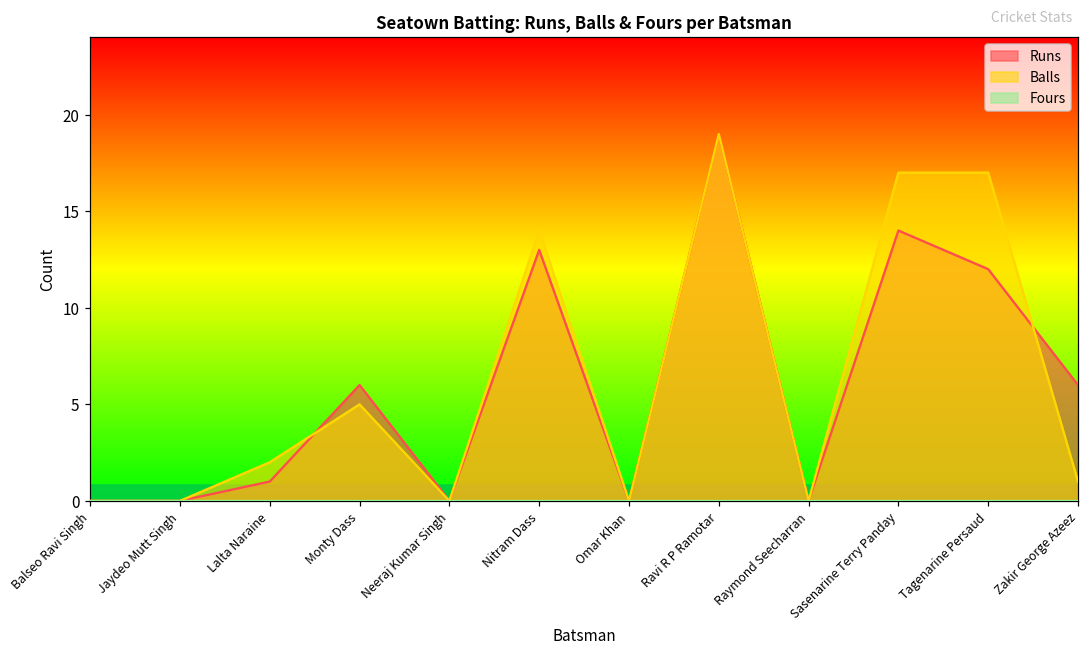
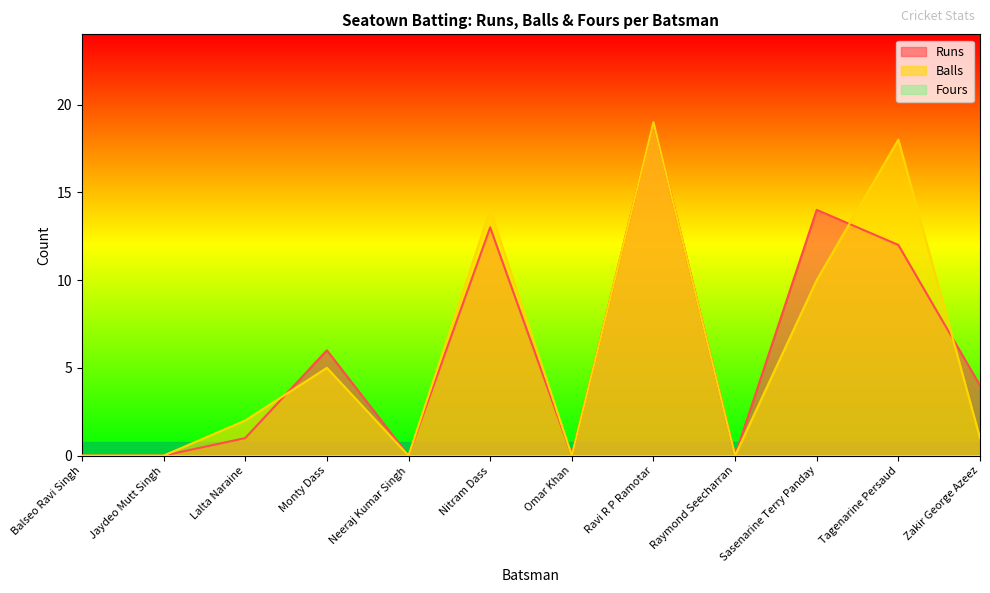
  {
    "Runs": {
      "Lalta Naraine": 1,
      "Monty Dass": 6,
      "Nitram Dass": 13,
      "Sasenarine Terry Panday": 14,
      "Tagenarine Persaud": 12,
-     "Zakir George Azeez": 6
+     "Zakir George Azeez": 4
    },
    "Balls": {
      "Lalta Naraine": 2,
      "Monty Dass": 5,
      "Nitram Dass": 14,
-     "Sasenarine Terry Panday": 17,
-     "Tagenarine Persaud": 17,
+     "Sasenarine Terry Panday": 10,
+     "Tagenarine Persaud": 18,
      "Zakir George Azeez": 1
    }
  }
